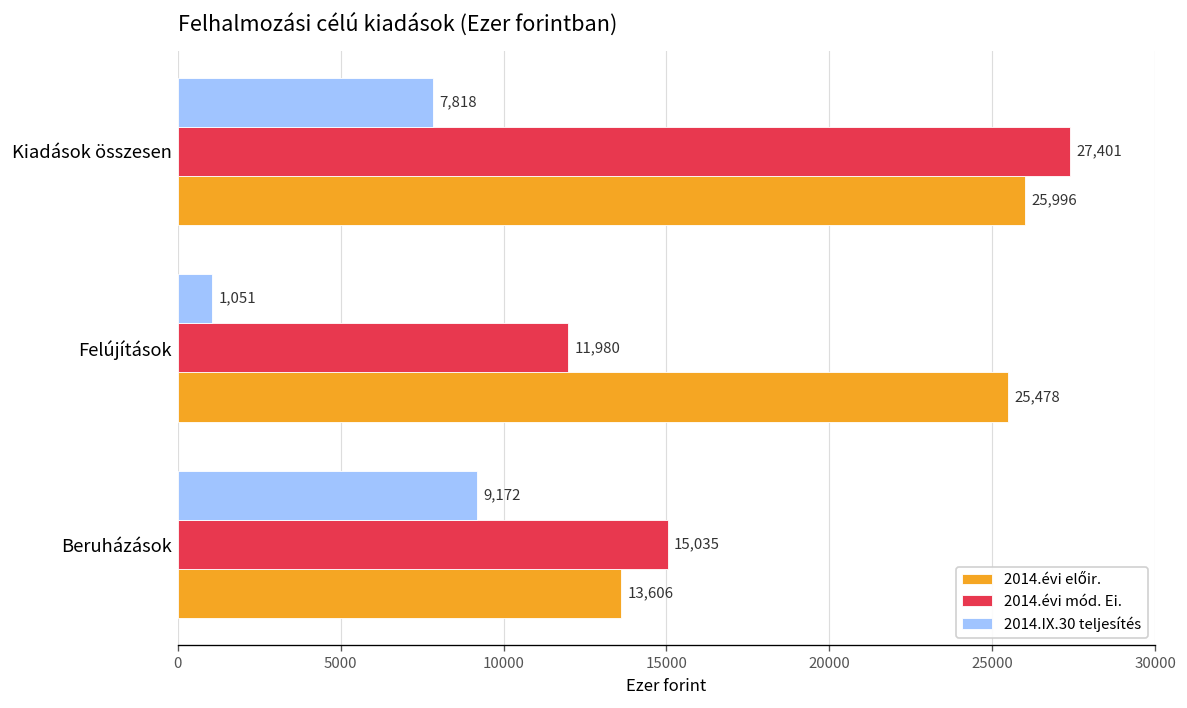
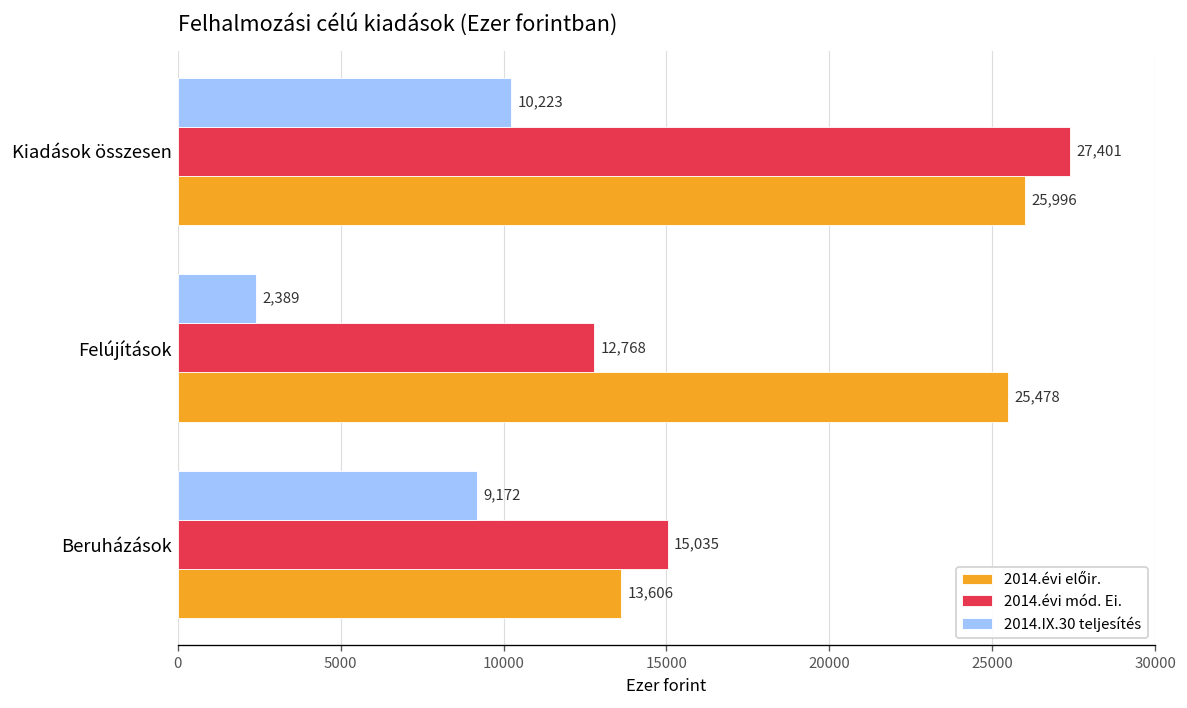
  {
    "2014.évi előir.": {
      "Kiadások összesen": "25,996",
      "Felújítások": "25,478",
      "Beruházások": "13,606"
    },
    "2014.évi mód. Ei.": {
      "Kiadások összesen": "27,401",
-     "Felújítások": "11,980",
+     "Felújítások": "12,768",
      "Beruházások": "15,035"
    },
    "2014.IX.30 teljesítés": {
-     "Kiadások összesen": "7,818",
-     "Felújítások": "1,051",
+     "Kiadások összesen": "10,223",
+     "Felújítások": "2,389",
      "Beruházások": "9,172"
    }
  }
